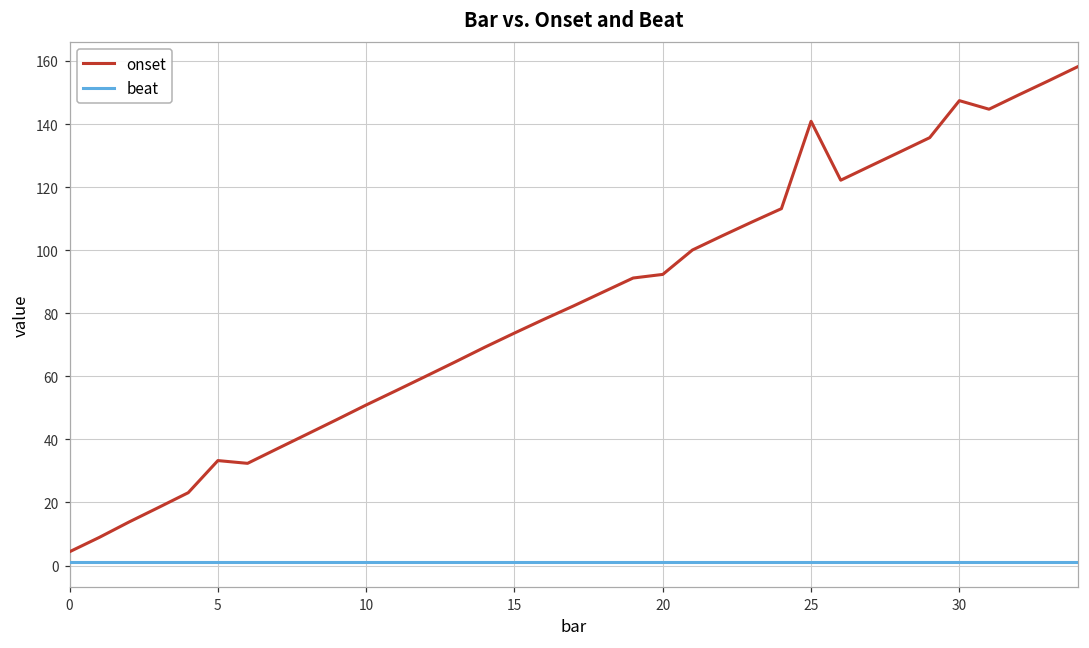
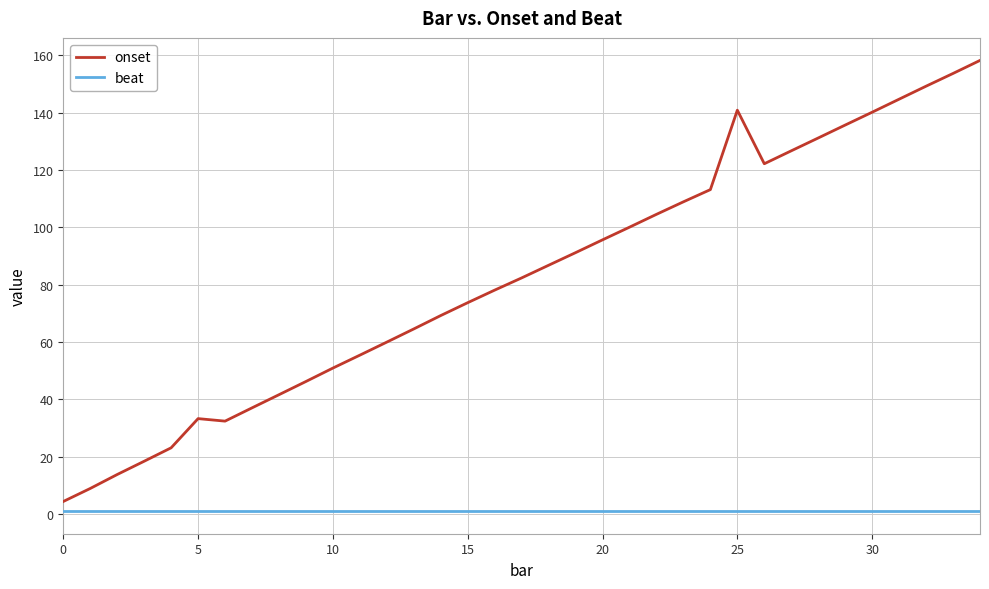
  {
    "onset": {
      "0": 4,
      "5": 33,
      "10": 51,
      "15": 74,
-     "20": 92,
+     "20": 96,
      "25": 141,
-     "30": 147
+     "30": 140
    },
    "beat": {
      "0": 1,
      "5": 1,
      "10": 1,
      "15": 1,
      "20": 1,
      "25": 1,
      "30": 1
    }
  }
